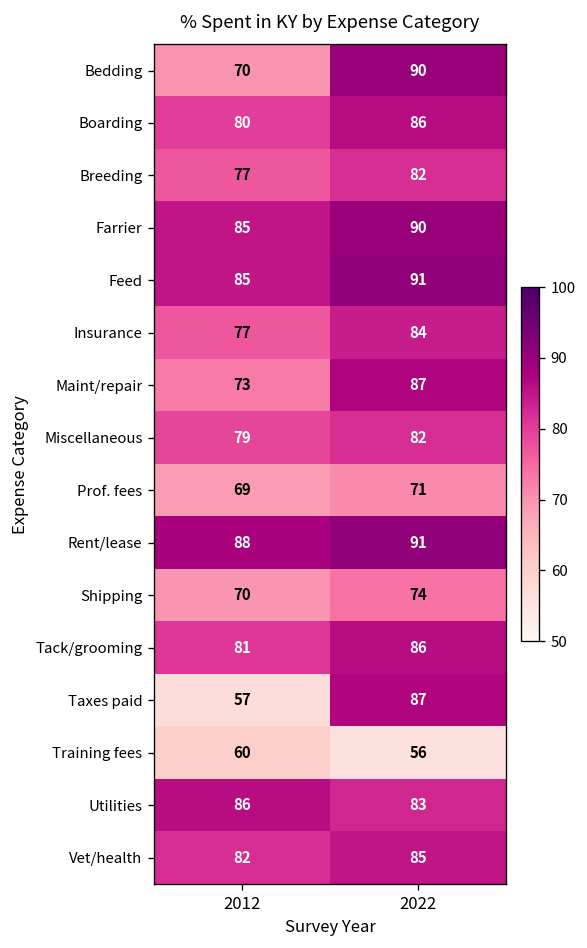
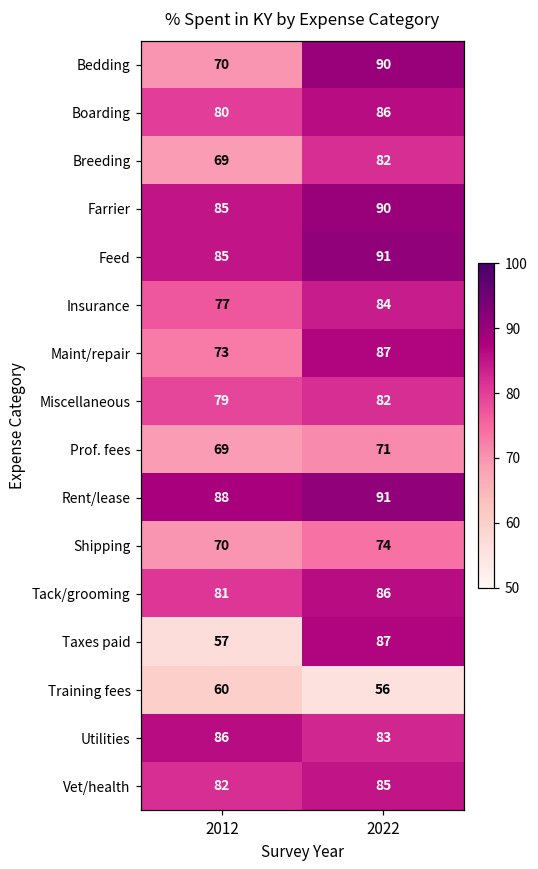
  {
    "Bedding": {
      "2012": 70,
      "2022": 90
    },
    "Boarding": {
      "2012": 80,
      "2022": 86
    },
    "Breeding": {
-     "2012": 77,
+     "2012": 69,
      "2022": 82
    },
    "Farrier": {
      "2012": 85,
      "2022": 90
    },
    "Feed": {
      "2012": 85,
      "2022": 91
    },
    "Insurance": {
      "2012": 77,
      "2022": 84
    },
    "Maint/repair": {
      "2012": 73,
      "2022": 87
    },
    "Miscellaneous": {
      "2012": 79,
      "2022": 82
    },
    "Prof. fees": {
      "2012": 69,
      "2022": 71
    },
    "Rent/lease": {
      "2012": 88,
      "2022": 91
    },
    "Shipping": {
      "2012": 70,
      "2022": 74
    },
    "Tack/grooming": {
      "2012": 81,
      "2022": 86
    },
    "Taxes paid": {
      "2012": 57,
      "2022": 87
    },
    "Training fees": {
      "2012": 60,
      "2022": 56
    },
    "Utilities": {
      "2012": 86,
      "2022": 83
    },
    "Vet/health": {
      "2012": 82,
      "2022": 85
    }
  }
